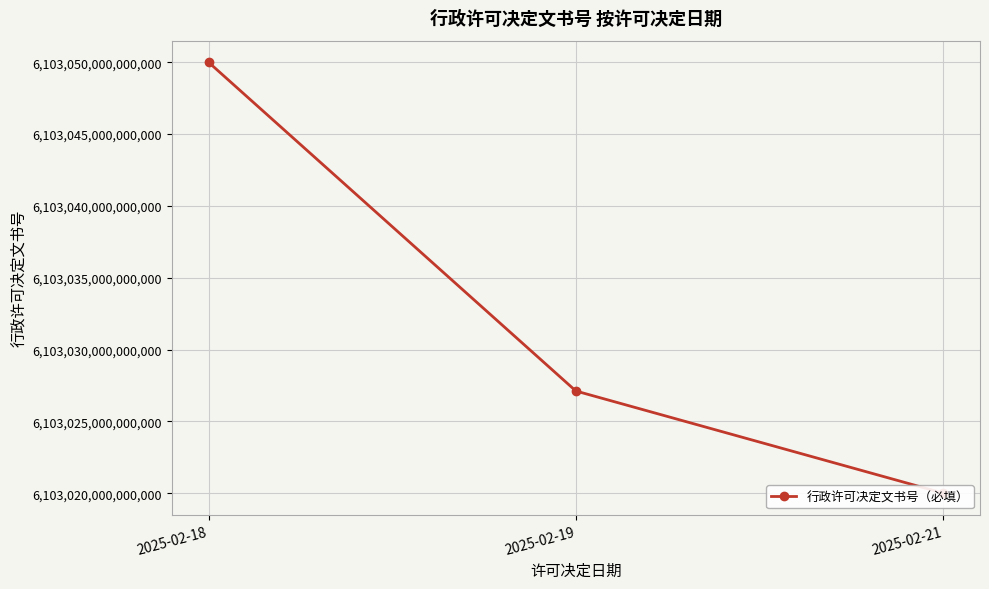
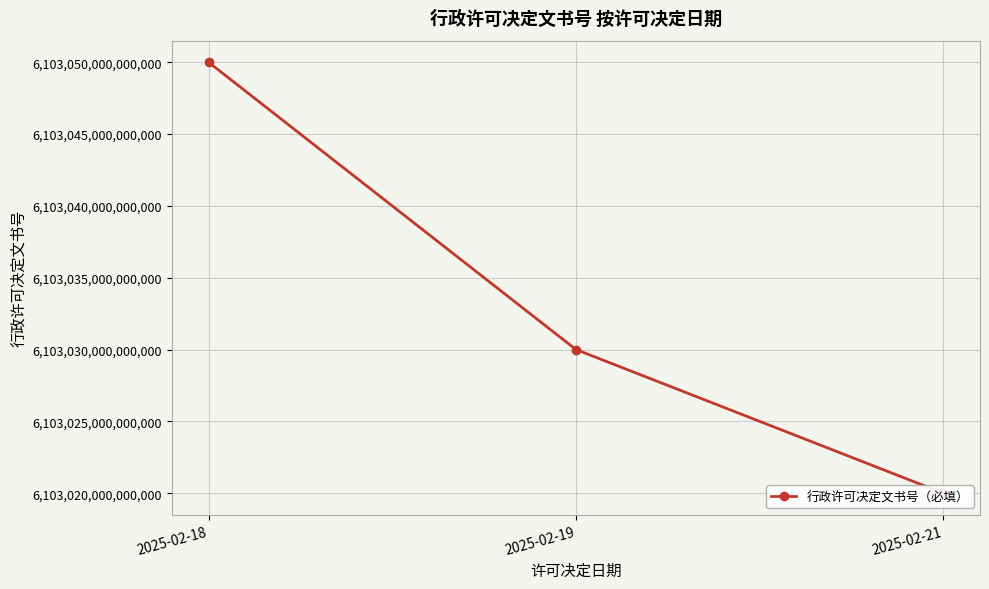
  {
    "2025-02-18": "6,103,050,000,000,000",
-   "2025-02-19": "6,103,027,100,000,000"
+   "2025-02-19": "6,103,030,000,000,000"
  }
